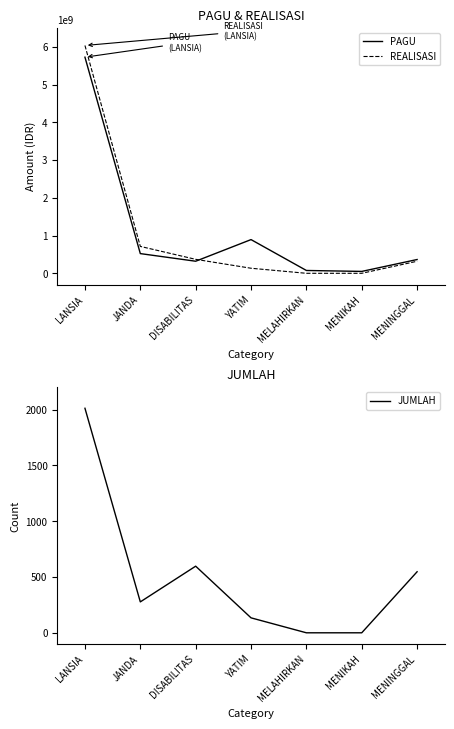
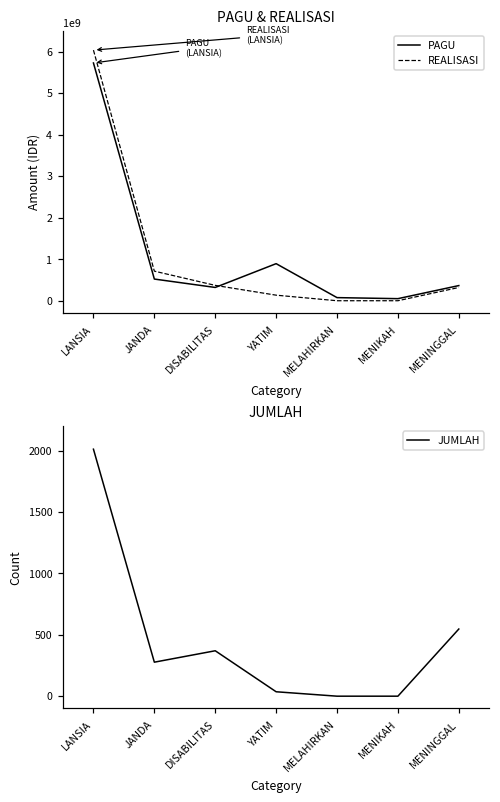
  {
    "JUMLAH": {
      "LANSIA": 2010,
      "JANDA": 280,
-     "DISABILITAS": 600,
-     "YATIM": 130,
+     "DISABILITAS": 370,
+     "YATIM": 40,
      "MELAHIRKAN": 0,
      "MENIKAH": 0,
      "MENINGGAL": 550
    }
  }
